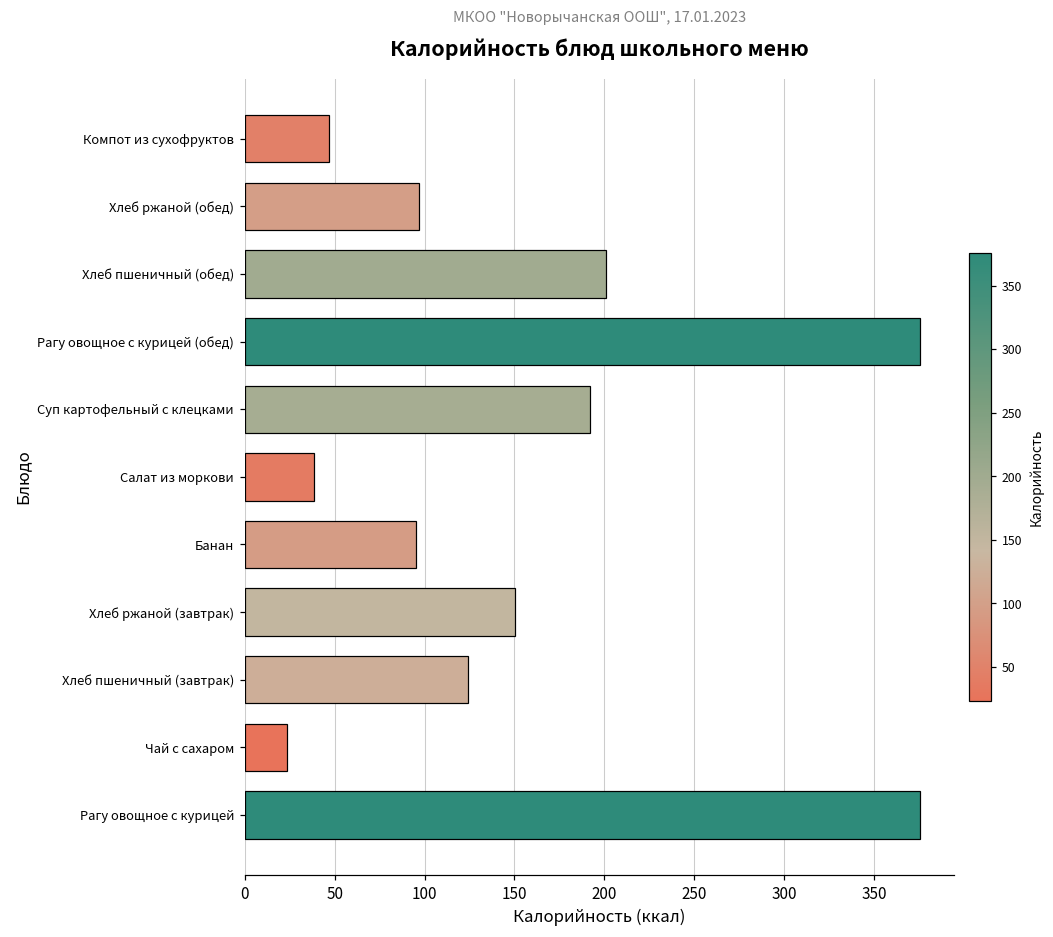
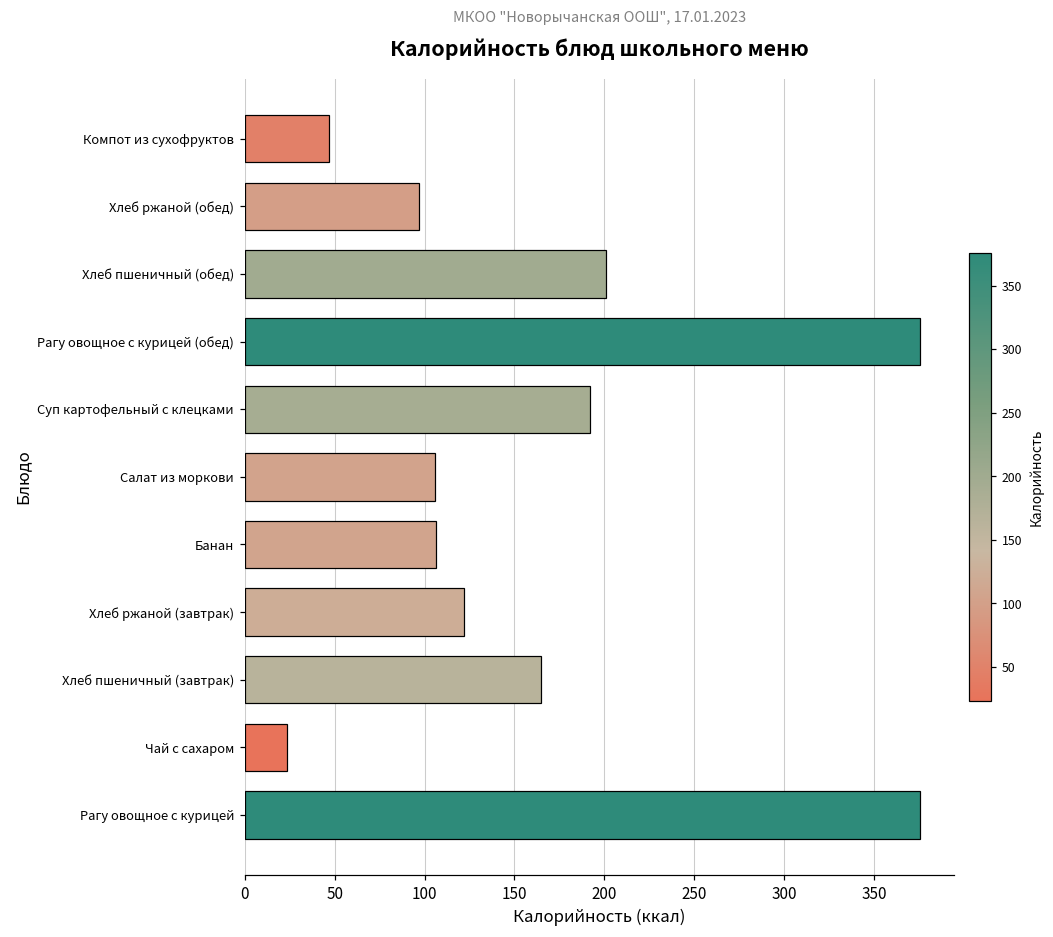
  {
    "Компот из сухофруктов": 47,
    "Хлеб ржаной (обед)": 97,
    "Хлеб пшеничный (обед)": 201,
    "Рагу овощное с курицей (обед)": 376,
    "Суп картофельный с клецками": 192,
-   "Салат из моркови": 39,
-   "Банан": 95,
-   "Хлеб ржаной (завтрак)": 150,
-   "Хлеб пшеничный (завтрак)": 124,
+   "Салат из моркови": 106,
+   "Банан": 106,
+   "Хлеб ржаной (завтрак)": 122,
+   "Хлеб пшеничный (завтрак)": 165,
    "Чай с сахаром": 23,
    "Рагу овощное с курицей": 376
  }
